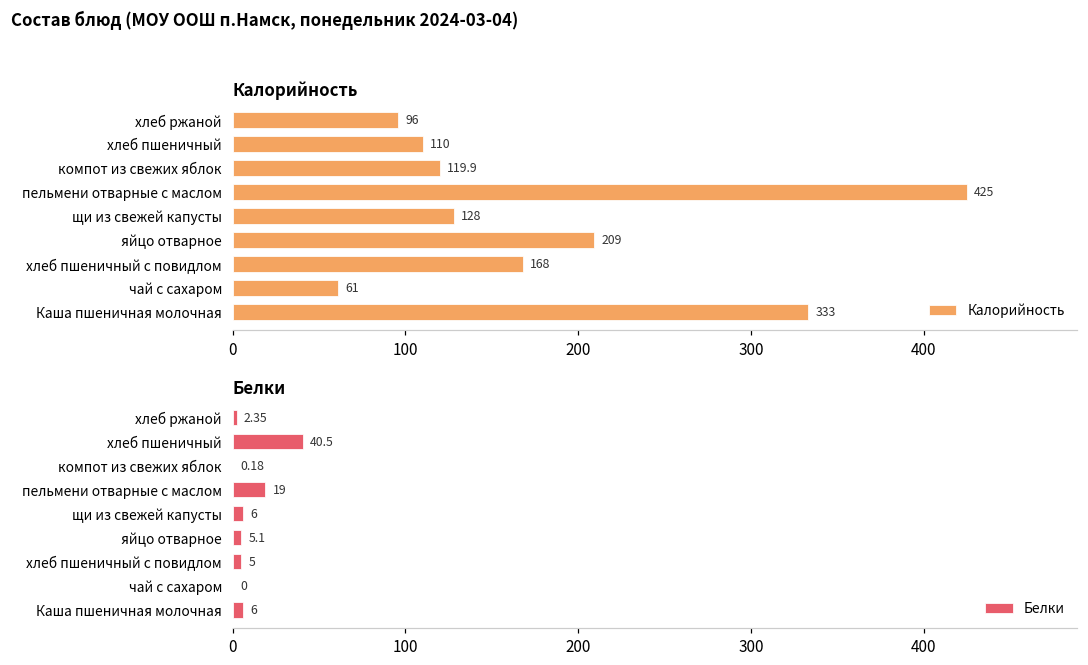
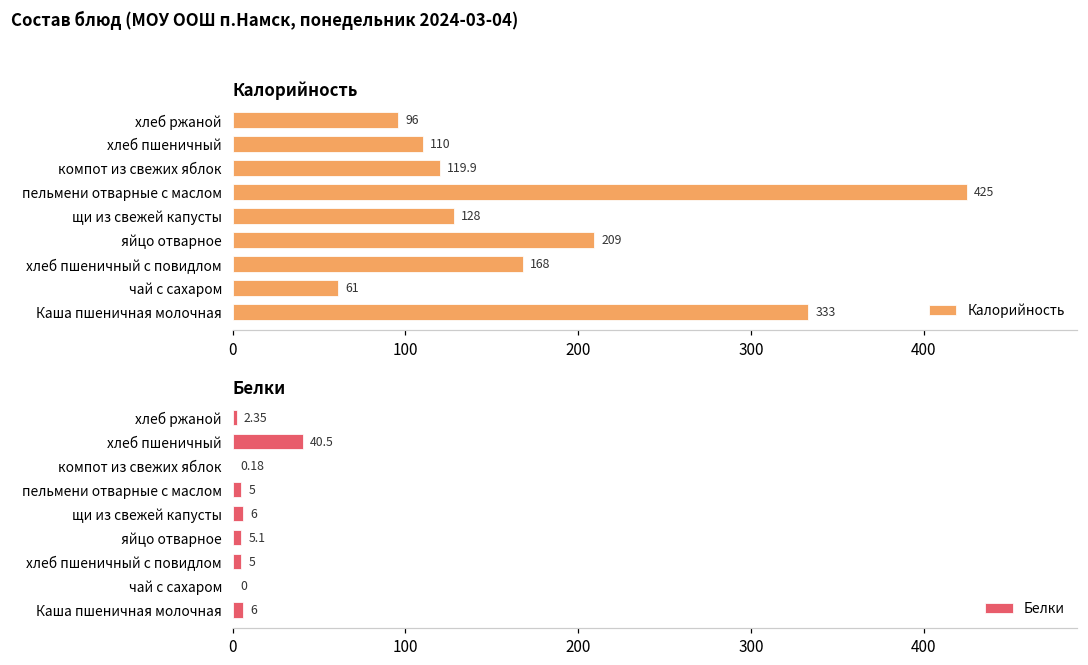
  {
    "Калорийность": {
      "хлеб ржаной": 96,
      "хлеб пшеничный": 110,
      "компот из свежих яблок": 119.9,
      "пельмени отварные с маслом": 425,
      "щи из свежей капусты": 128,
      "яйцо отварное": 209,
      "хлеб пшеничный с повидлом": 168,
      "чай с сахаром": 61,
      "Каша пшеничная молочная": 333
    },
    "Белки": {
      "хлеб ржаной": 2.35,
      "хлеб пшеничный": 40.5,
      "компот из свежих яблок": 0.18,
-     "пельмени отварные с маслом": 19,
+     "пельмени отварные с маслом": 5,
      "щи из свежей капусты": 6,
      "яйцо отварное": 5.1,
      "хлеб пшеничный с повидлом": 5,
      "чай с сахаром": 0,
      "Каша пшеничная молочная": 6
    }
  }
